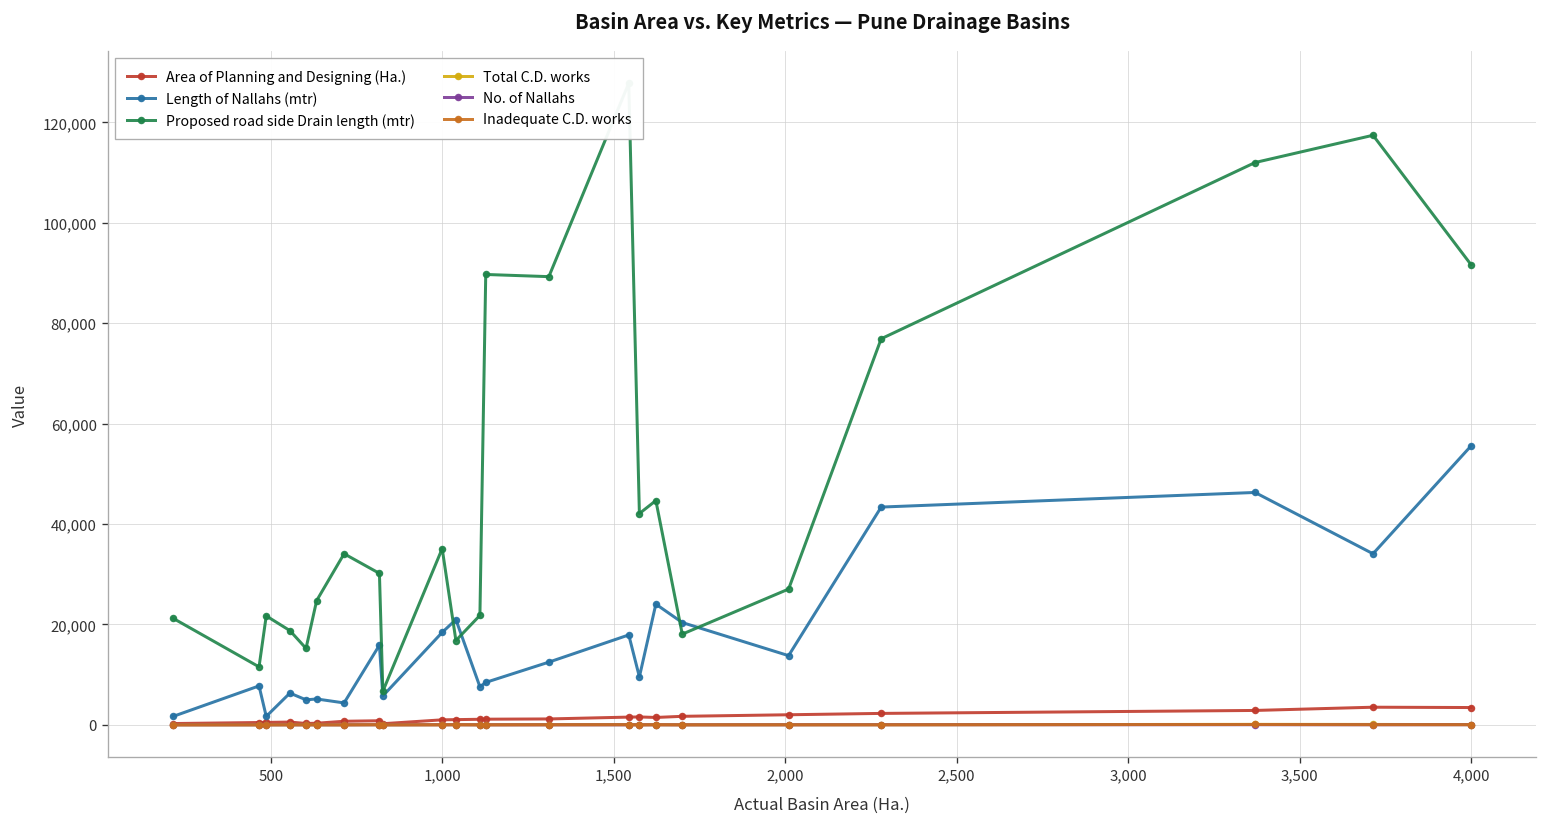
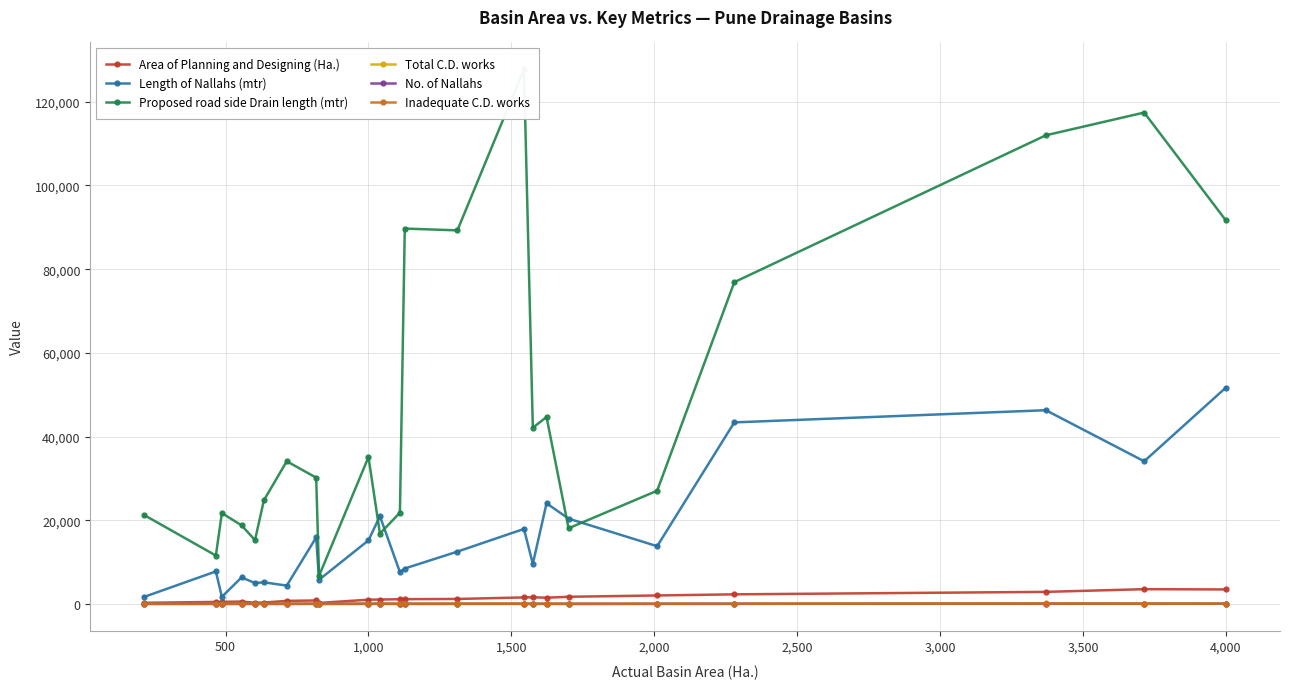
  {
    "Length of Nallahs (mtr)": {
-     "1,000": "18,000",
-     "4,000": "56,000"
+     "1,000": "15,000",
+     "4,000": "52,000"
    },
    "Proposed road side Drain length (mtr)": {
      "1,000": "35,000",
      "4,000": "92,000"
    }
  }
